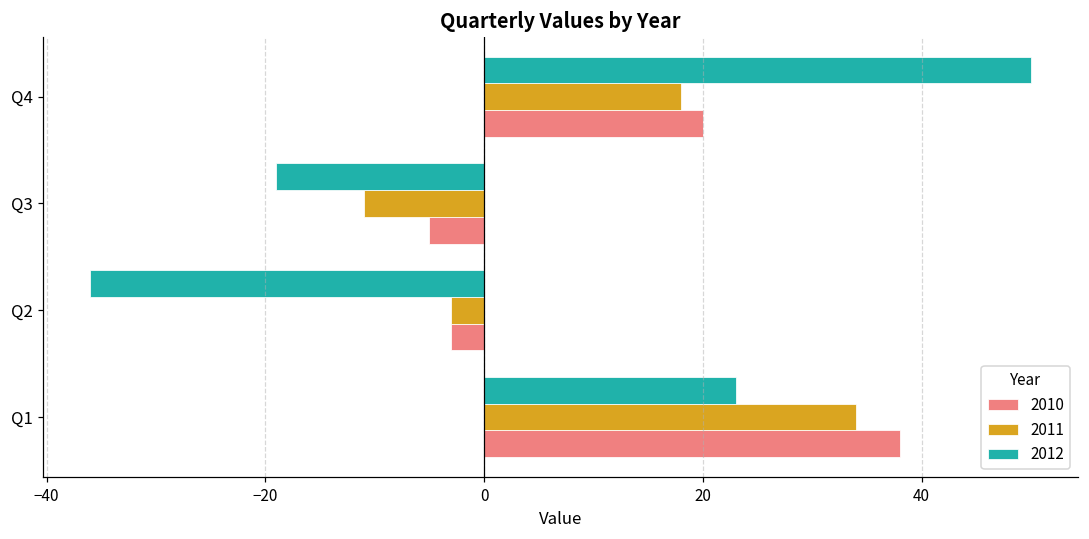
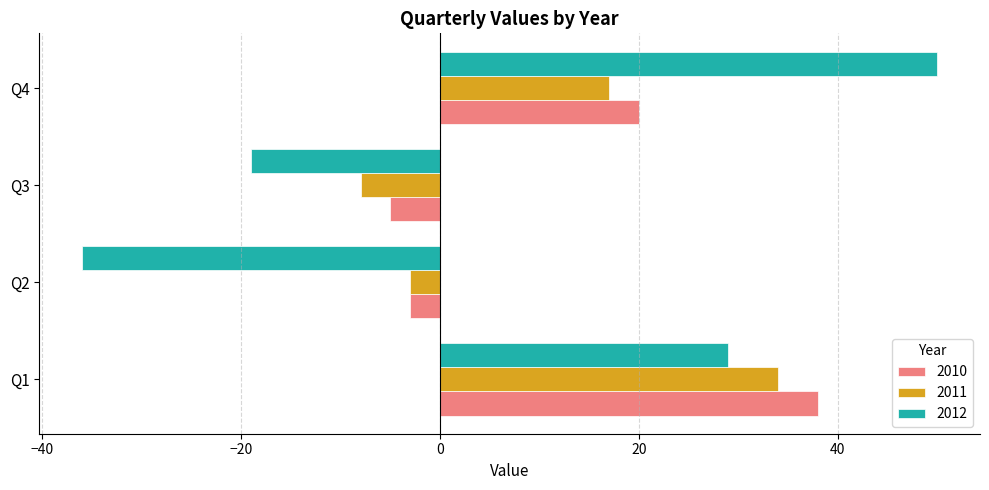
  {
    "2010": {
      "Q4": 20,
      "Q3": -5,
      "Q2": -3,
      "Q1": 38
    },
    "2011": {
-     "Q4": 18,
-     "Q3": -11,
+     "Q4": 17,
+     "Q3": -8,
      "Q2": -3,
      "Q1": 34
    },
    "2012": {
      "Q4": 50,
      "Q3": -19,
      "Q2": -36,
-     "Q1": 23
+     "Q1": 29
    }
  }
